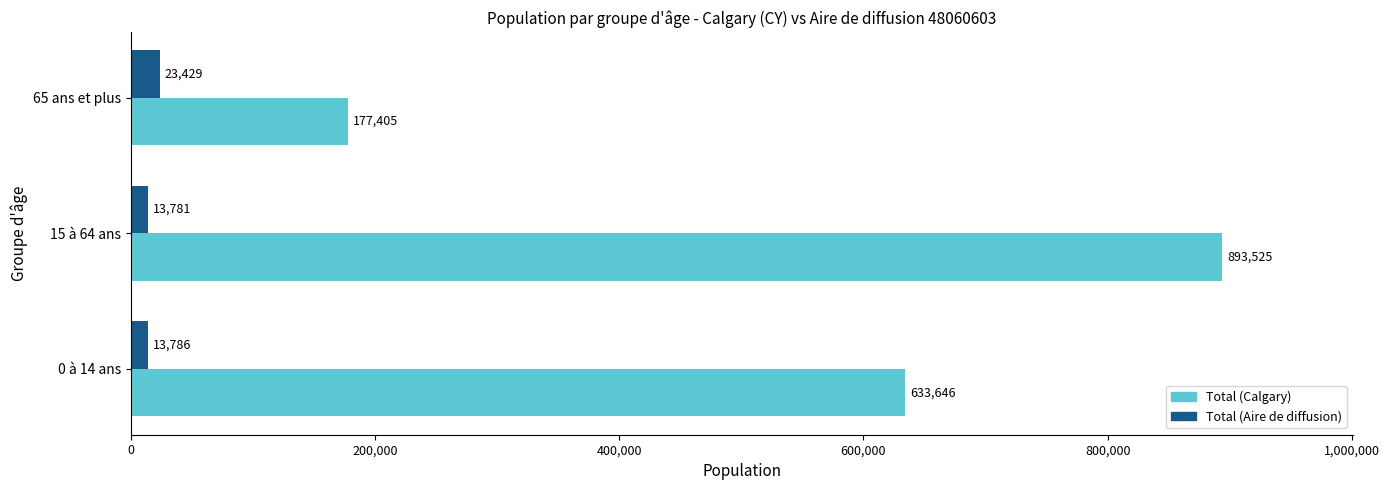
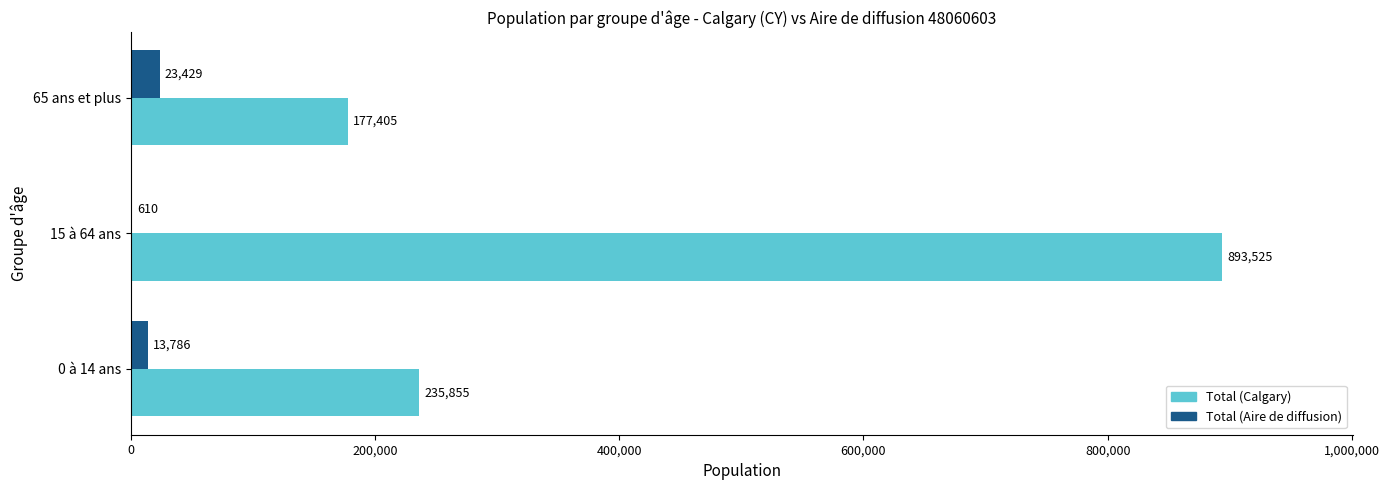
  {
    "Total (Calgary)": {
      "65 ans et plus": "177,405",
      "15 à 64 ans": "893,525",
-     "0 à 14 ans": "633,646"
+     "0 à 14 ans": "235,855"
    },
    "Total (Aire de diffusion)": {
      "65 ans et plus": "23,429",
-     "15 à 64 ans": "13,781",
+     "15 à 64 ans": "610",
      "0 à 14 ans": "13,786"
    }
  }
